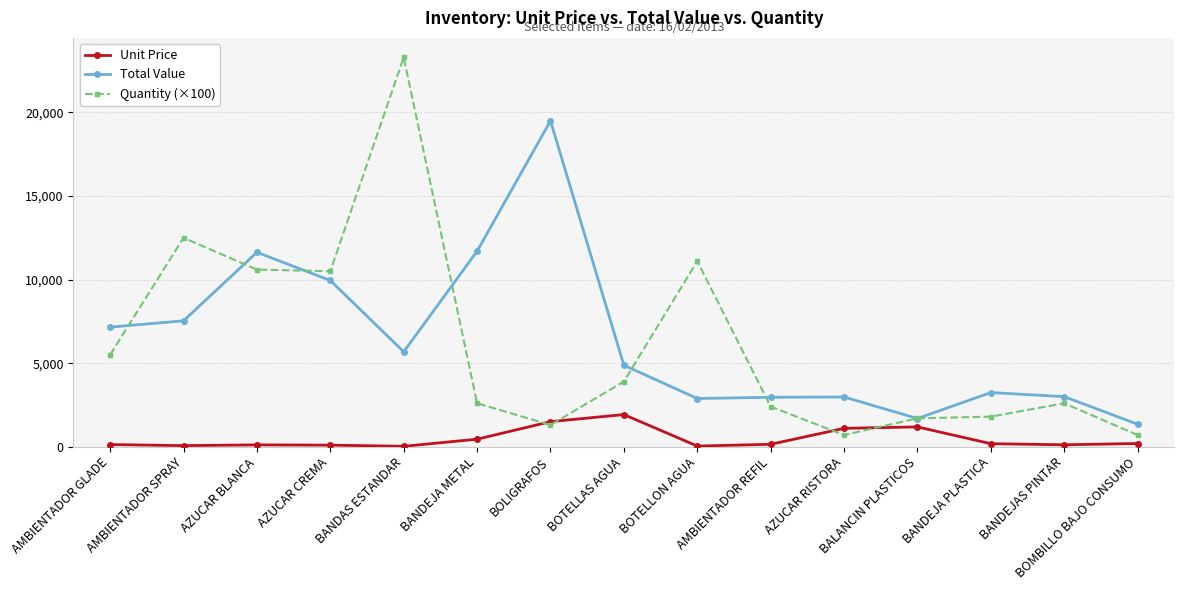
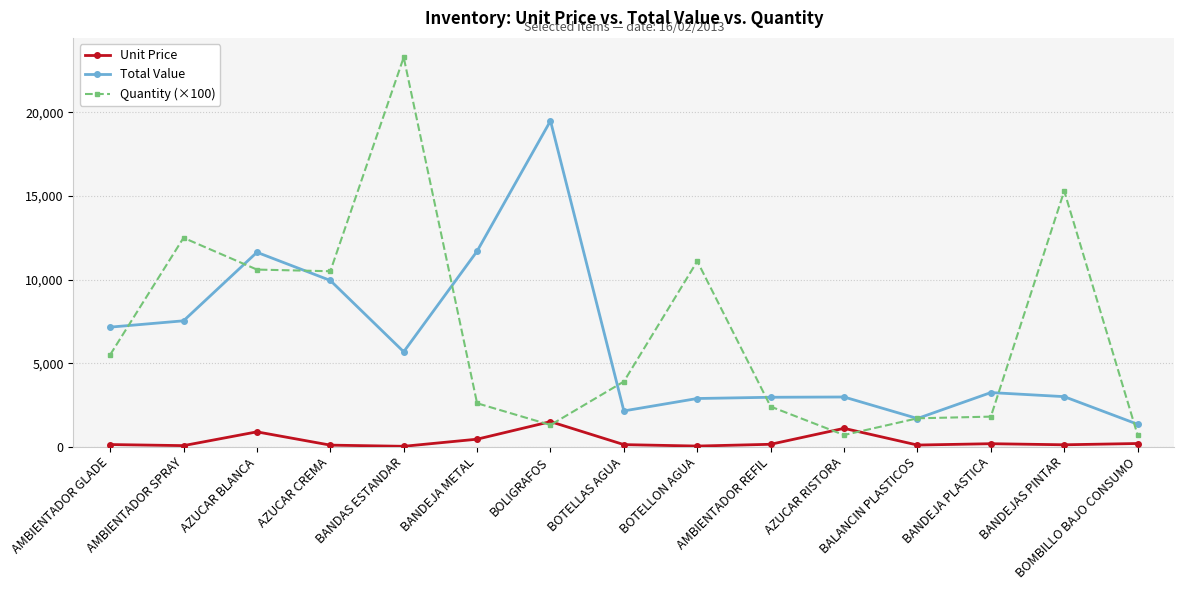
  {
    "Unit Price": {
      "AMBIENTADOR GLADE": "100",
      "AMBIENTADOR SPRAY": "100",
-     "AZUCAR BLANCA": "100",
+     "AZUCAR BLANCA": "900",
      "AZUCAR CREMA": "100",
      "BANDAS ESTANDAR": "0",
      "BANDEJA METAL": "500",
      "BOLIGRAFOS": "1,500",
-     "BOTELLAS AGUA": "1,900",
+     "BOTELLAS AGUA": "100",
      "BOTELLON AGUA": "0",
      "AMBIENTADOR REFIL": "100",
      "AZUCAR RISTORA": "1,100",
-     "BALANCIN PLASTICOS": "1,200",
+     "BALANCIN PLASTICOS": "100",
      "BANDEJA PLASTICA": "200",
      "BANDEJAS PINTAR": "100",
      "BOMBILLO BAJO CONSUMO": "200"
    },
    "Total Value": {
      "AMBIENTADOR GLADE": "7,200",
      "AMBIENTADOR SPRAY": "7,500",
      "AZUCAR BLANCA": "11,600",
      "AZUCAR CREMA": "9,900",
      "BANDAS ESTANDAR": "5,700",
      "BANDEJA METAL": "11,700",
      "BOLIGRAFOS": "19,500",
-     "BOTELLAS AGUA": "4,900",
+     "BOTELLAS AGUA": "2,100",
      "BOTELLON AGUA": "2,900",
      "AMBIENTADOR REFIL": "3,000",
      "AZUCAR RISTORA": "3,000",
      "BANDEJA PLASTICA": "3,200",
      "BANDEJAS PINTAR": "3,000",
      "BOMBILLO BAJO CONSUMO": "1,300"
    },
    "Quantity (×100)": {
      "AMBIENTADOR GLADE": "5,500",
      "AMBIENTADOR SPRAY": "12,500",
      "AZUCAR BLANCA": "10,600",
      "AZUCAR CREMA": "10,500",
      "BANDAS ESTANDAR": "23,300",
      "BANDEJA METAL": "2,600",
      "BOLIGRAFOS": "1,300",
      "BOTELLAS AGUA": "3,900",
      "BOTELLON AGUA": "11,100",
      "AMBIENTADOR REFIL": "2,400",
      "AZUCAR RISTORA": "700",
      "BANDEJA PLASTICA": "1,800",
-     "BANDEJAS PINTAR": "2,600",
+     "BANDEJAS PINTAR": "15,300",
      "BOMBILLO BAJO CONSUMO": "700"
    }
  }
